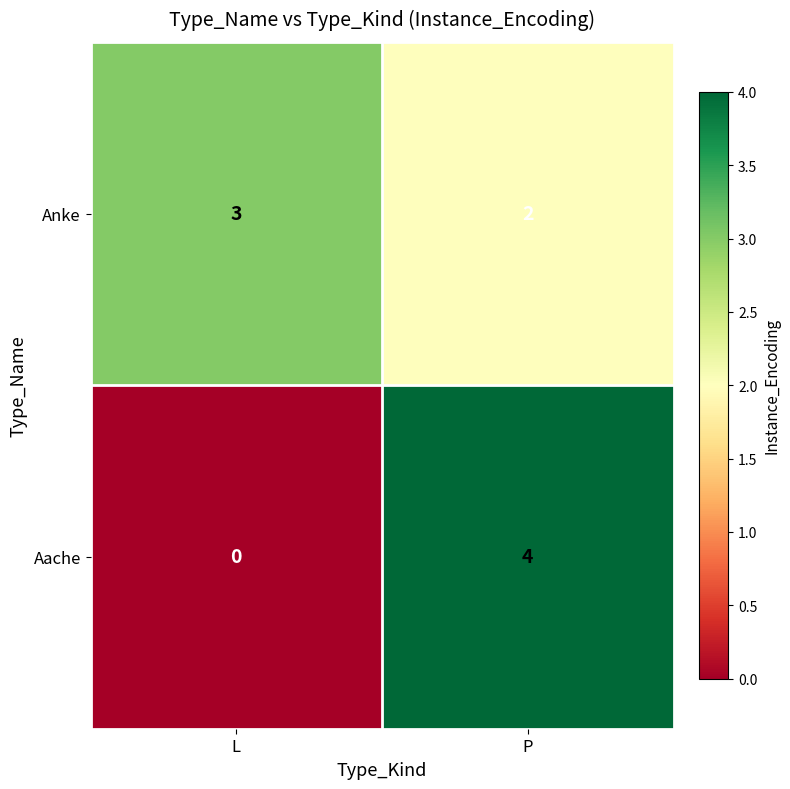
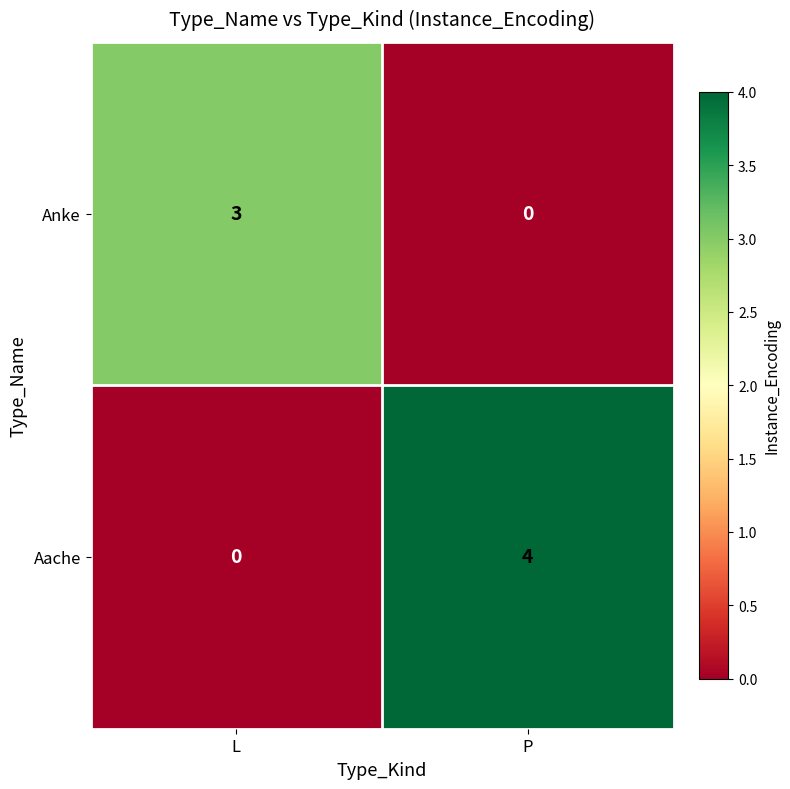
  {
    "Anke": {
      "L": 3,
-     "P": 2
+     "P": 0
    },
    "Aache": {
      "L": 0,
      "P": 4
    }
  }
